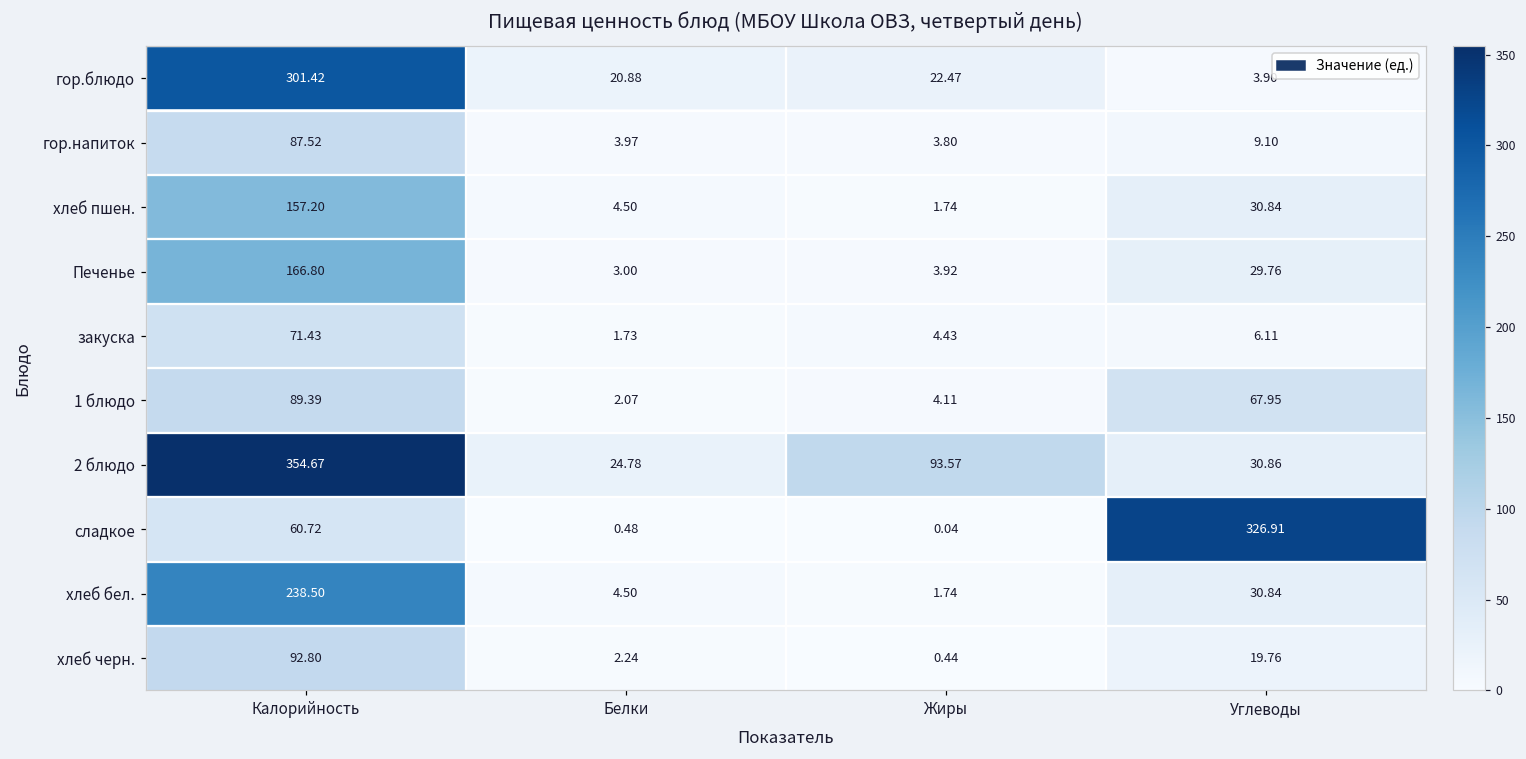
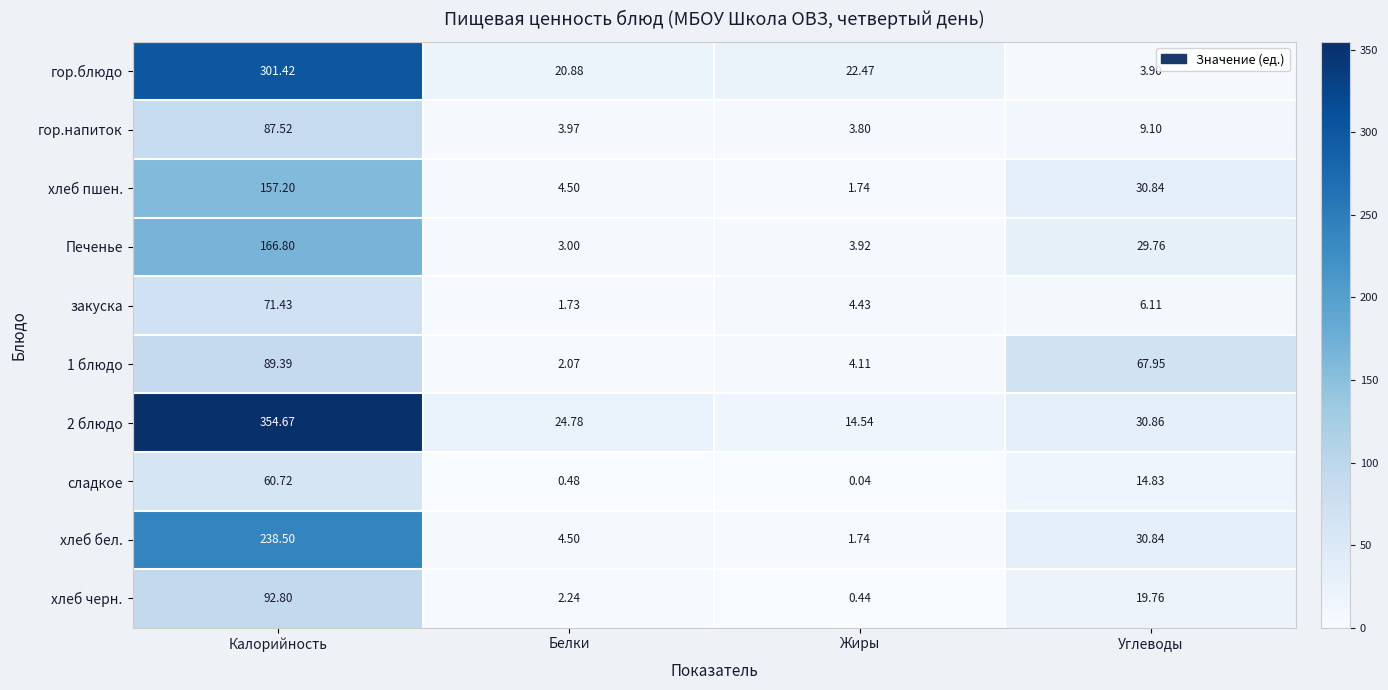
  {
    "гор.блюдо": {
      "Калорийность": 301.42,
      "Белки": 20.88,
      "Жиры": 22.47
    },
    "гор.напиток": {
      "Калорийность": 87.52,
      "Белки": 3.97,
      "Жиры": 3.80,
      "Углеводы": 9.10
    },
    "хлеб пшен.": {
      "Калорийность": 157.20,
      "Белки": 4.50,
      "Жиры": 1.74,
      "Углеводы": 30.84
    },
    "Печенье": {
      "Калорийность": 166.80,
      "Белки": 3.00,
      "Жиры": 3.92,
      "Углеводы": 29.76
    },
    "закуска": {
      "Калорийность": 71.43,
      "Белки": 1.73,
      "Жиры": 4.43,
      "Углеводы": 6.11
    },
    "1 блюдо": {
      "Калорийность": 89.39,
      "Белки": 2.07,
      "Жиры": 4.11,
      "Углеводы": 67.95
    },
    "2 блюдо": {
      "Калорийность": 354.67,
      "Белки": 24.78,
-     "Жиры": 93.57,
+     "Жиры": 14.54,
      "Углеводы": 30.86
    },
    "сладкое": {
      "Калорийность": 60.72,
      "Белки": 0.48,
      "Жиры": 0.04,
-     "Углеводы": 326.91
+     "Углеводы": 14.83
    },
    "хлеб бел.": {
      "Калорийность": 238.50,
      "Белки": 4.50,
      "Жиры": 1.74,
      "Углеводы": 30.84
    },
    "хлеб черн.": {
      "Калорийность": 92.80,
      "Белки": 2.24,
      "Жиры": 0.44,
      "Углеводы": 19.76
    }
  }
